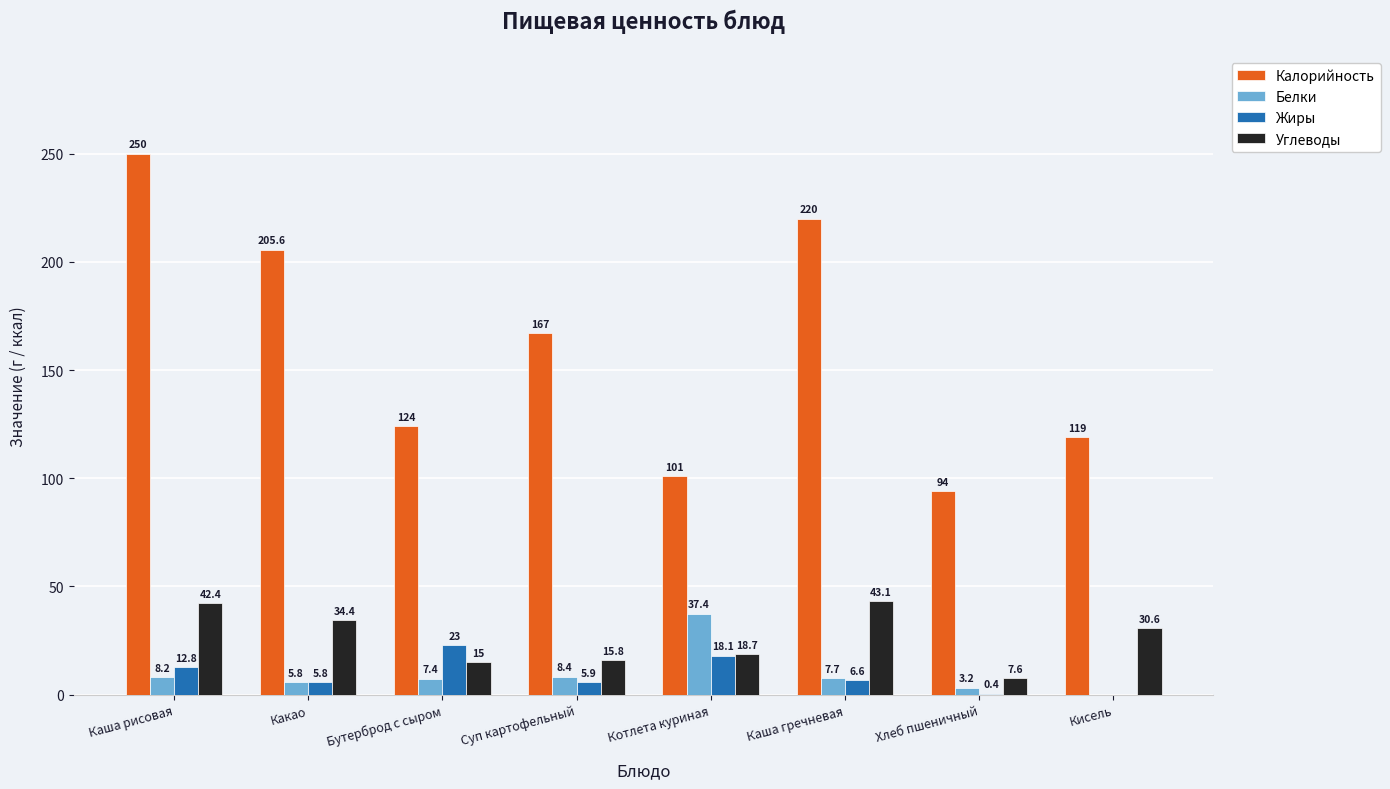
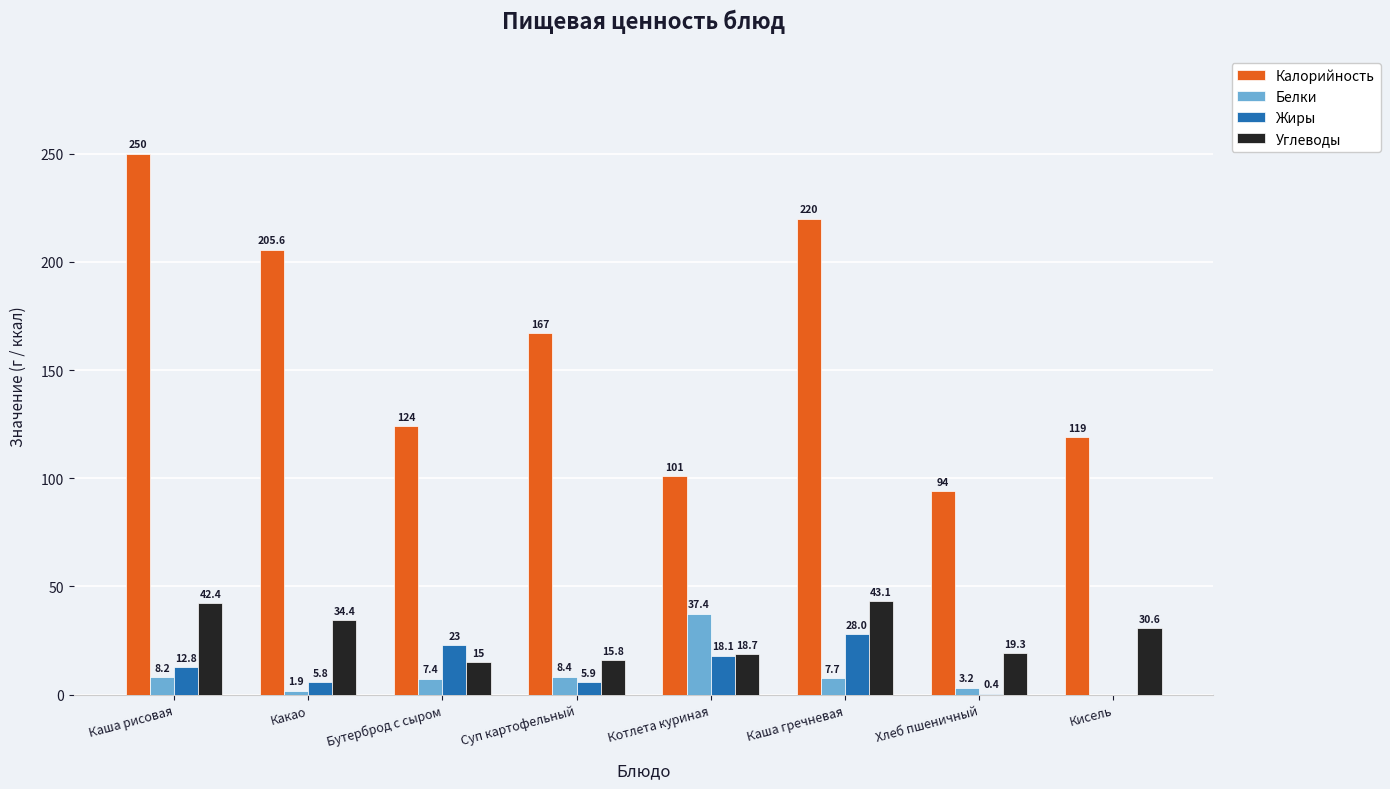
  {
    "Калорийность": {
      "Каша рисовая": 250,
      "Какао": 205.6,
      "Бутерброд с сыром": 124,
      "Суп картофельный": 167,
      "Котлета куриная": 101,
      "Каша гречневая": 220,
      "Хлеб пшеничный": 94,
      "Кисель": 119
    },
    "Белки": {
      "Каша рисовая": 8.2,
-     "Какао": 5.8,
+     "Какао": 1.9,
      "Бутерброд с сыром": 7.4,
      "Суп картофельный": 8.4,
      "Котлета куриная": 37.4,
      "Каша гречневая": 7.7,
      "Хлеб пшеничный": 3.2
    },
    "Жиры": {
      "Каша рисовая": 12.8,
      "Какао": 5.8,
      "Бутерброд с сыром": 23,
      "Суп картофельный": 5.9,
      "Котлета куриная": 18.1,
-     "Каша гречневая": 6.6,
+     "Каша гречневая": 28.0,
      "Хлеб пшеничный": 0.4
    },
    "Углеводы": {
      "Каша рисовая": 42.4,
      "Какао": 34.4,
      "Бутерброд с сыром": 15,
      "Суп картофельный": 15.8,
      "Котлета куриная": 18.7,
      "Каша гречневая": 43.1,
-     "Хлеб пшеничный": 7.6,
+     "Хлеб пшеничный": 19.3,
      "Кисель": 30.6
    }
  }
